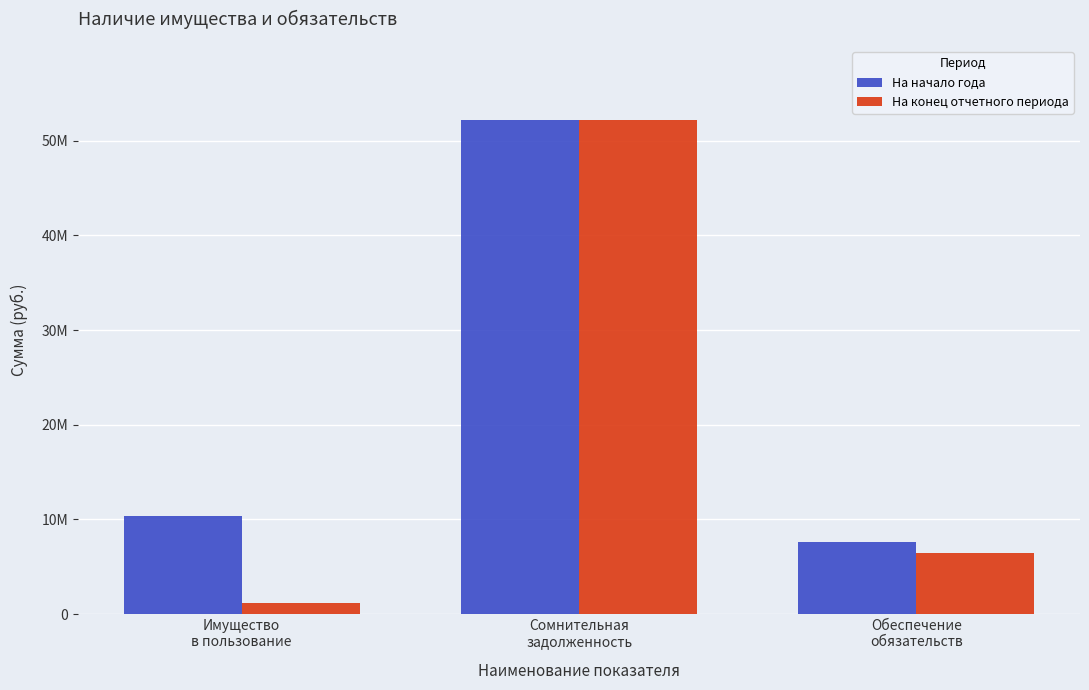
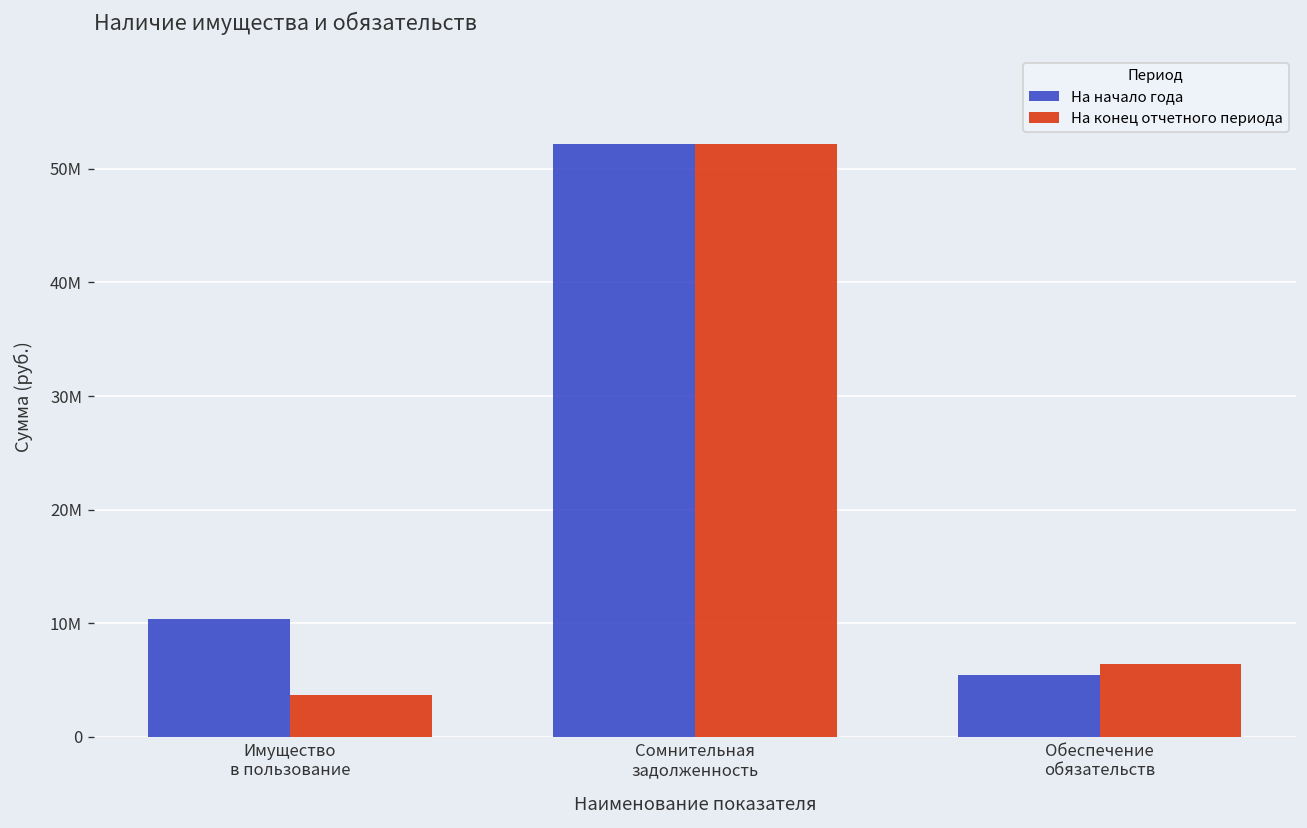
  {
    "На начало года": {
      "Имущество в пользование": 10000000,
      "Сомнительная задолженность": 52000000,
-     "Обеспечение обязательств": 8000000
+     "Обеспечение обязательств": 5000000
    },
    "На конец отчетного периода": {
-     "Имущество в пользование": 1000000,
+     "Имущество в пользование": 4000000,
      "Сомнительная задолженность": 52000000,
      "Обеспечение обязательств": 6000000
    }
  }
